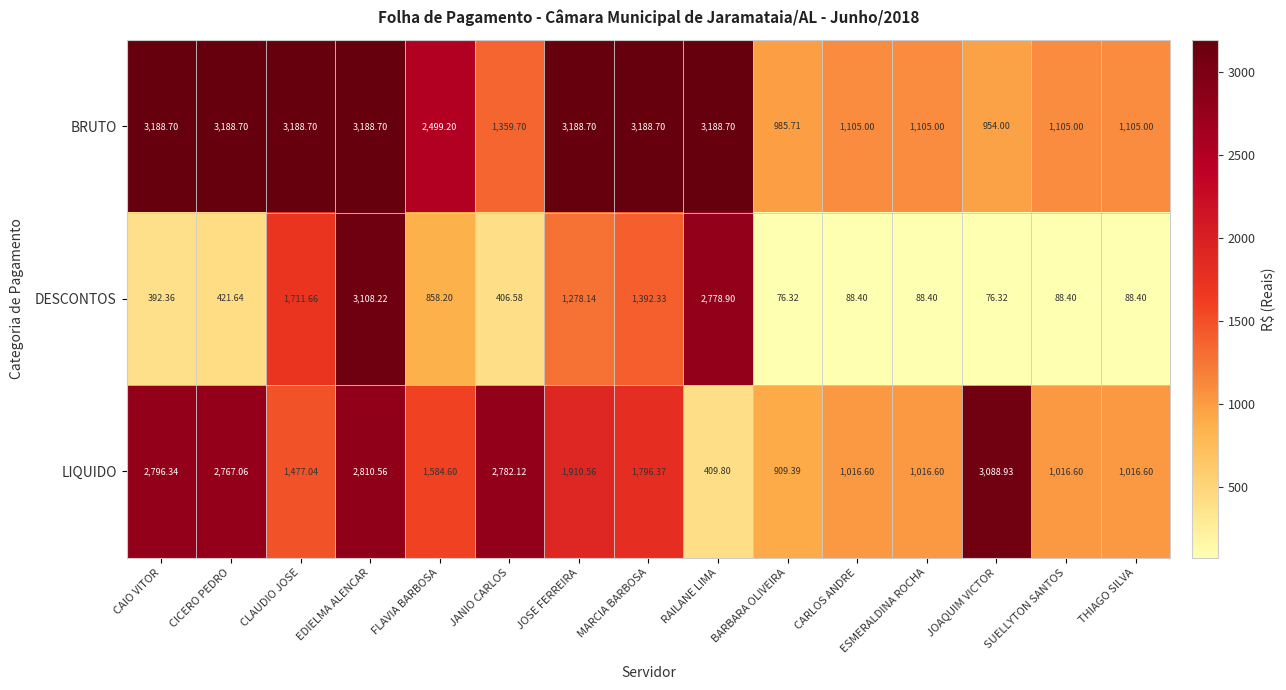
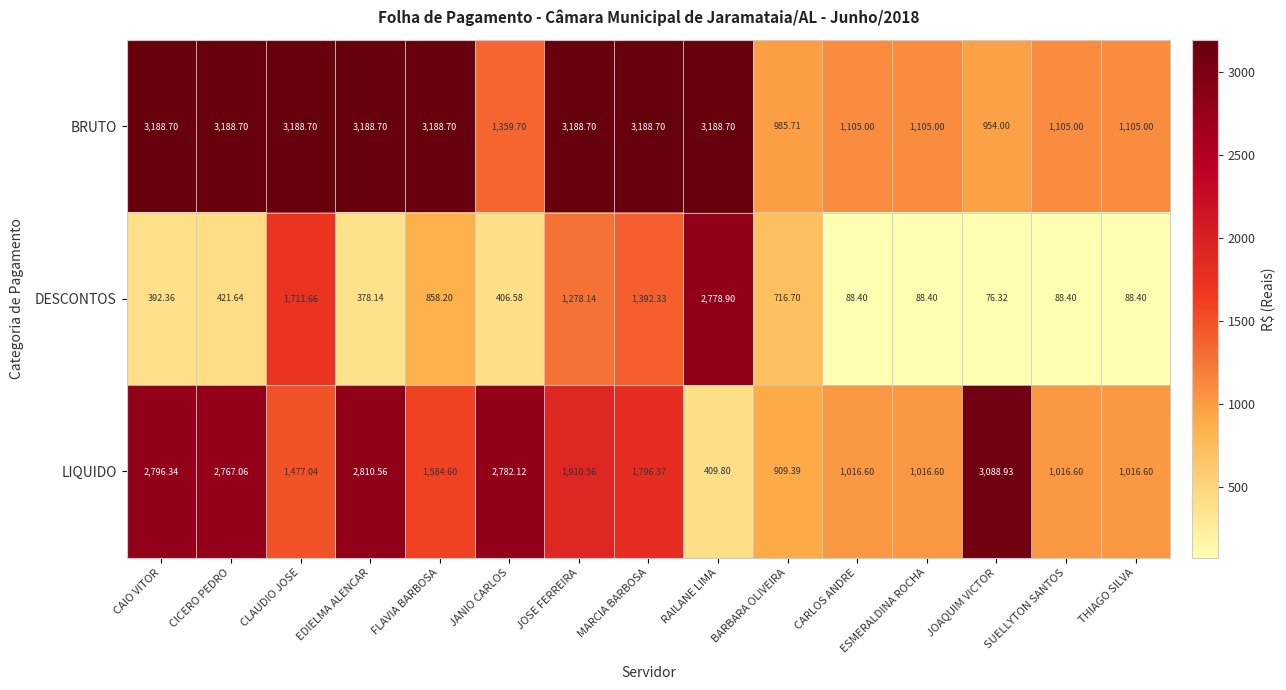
  {
    "BRUTO": {
      "CAIO VITOR": "3,188.70",
      "CICERO PEDRO": "3,188.70",
      "CLAUDIO JOSE": "3,188.70",
      "EDIELMA ALENCAR": "3,188.70",
-     "FLAVIA BARBOSA": "2,499.20",
+     "FLAVIA BARBOSA": "3,188.70",
      "JANIO CARLOS": "1,359.70",
      "JOSE FERREIRA": "3,188.70",
      "MARCIA BARBOSA": "3,188.70",
      "RAILANE LIMA": "3,188.70",
      "BARBARA OLIVEIRA": "985.71",
      "CARLOS ANDRE": "1,105.00",
      "ESMERALDINA ROCHA": "1,105.00",
      "JOAQUIM VICTOR": "954.00",
      "SUELLYTON SANTOS": "1,105.00",
      "THIAGO SILVA": "1,105.00"
    },
    "DESCONTOS": {
      "CAIO VITOR": "392.36",
      "CICERO PEDRO": "421.64",
      "CLAUDIO JOSE": "1,711.66",
-     "EDIELMA ALENCAR": "3,108.22",
+     "EDIELMA ALENCAR": "378.14",
      "FLAVIA BARBOSA": "858.20",
      "JANIO CARLOS": "406.58",
      "JOSE FERREIRA": "1,278.14",
      "MARCIA BARBOSA": "1,392.33",
      "RAILANE LIMA": "2,778.90",
-     "BARBARA OLIVEIRA": "76.32",
+     "BARBARA OLIVEIRA": "716.70",
      "CARLOS ANDRE": "88.40",
      "ESMERALDINA ROCHA": "88.40",
      "JOAQUIM VICTOR": "76.32",
      "SUELLYTON SANTOS": "88.40",
      "THIAGO SILVA": "88.40"
    },
    "LIQUIDO": {
      "CAIO VITOR": "2,796.34",
      "CICERO PEDRO": "2,767.06",
      "CLAUDIO JOSE": "1,477.04",
      "EDIELMA ALENCAR": "2,810.56",
      "FLAVIA BARBOSA": "1,584.60",
      "JANIO CARLOS": "2,782.12",
      "JOSE FERREIRA": "1,910.56",
      "MARCIA BARBOSA": "1,796.37",
      "RAILANE LIMA": "409.80",
      "BARBARA OLIVEIRA": "909.39",
      "CARLOS ANDRE": "1,016.60",
      "ESMERALDINA ROCHA": "1,016.60",
      "JOAQUIM VICTOR": "3,088.93",
      "SUELLYTON SANTOS": "1,016.60",
      "THIAGO SILVA": "1,016.60"
    }
  }
